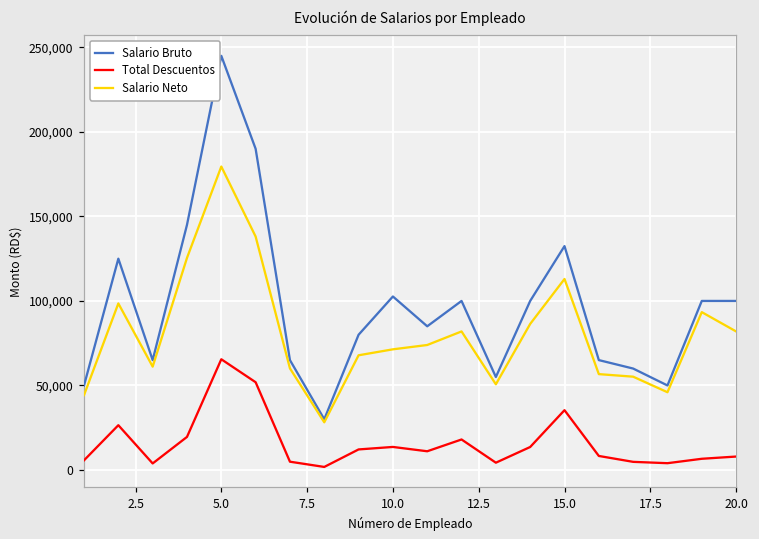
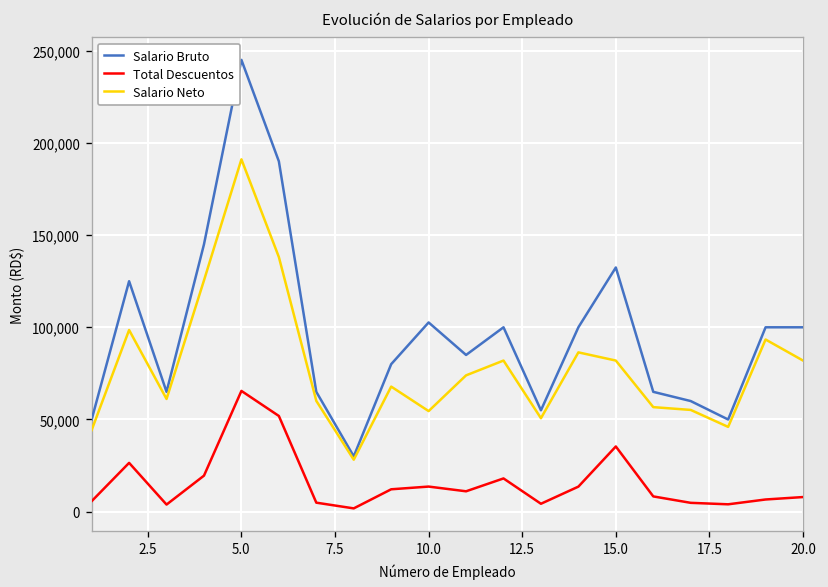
  {
    "Salario Bruto": {
      "5.0": "245,000",
      "10.0": "103,000",
      "15.0": "132,000",
      "20.0": "100,000"
    },
    "Total Descuentos": {
      "5.0": "65,000",
      "10.0": "14,000",
      "15.0": "35,000",
      "20.0": "8,000"
    },
    "Salario Neto": {
-     "5.0": "180,000",
-     "10.0": "71,000",
-     "15.0": "113,000",
+     "5.0": "191,000",
+     "10.0": "55,000",
+     "15.0": "82,000",
      "20.0": "82,000"
    }
  }
